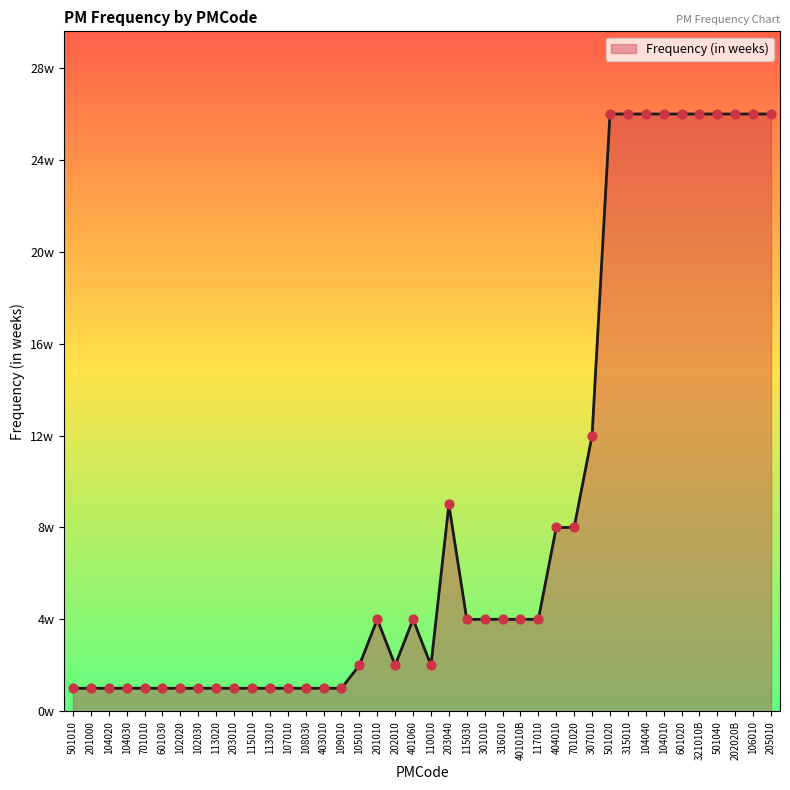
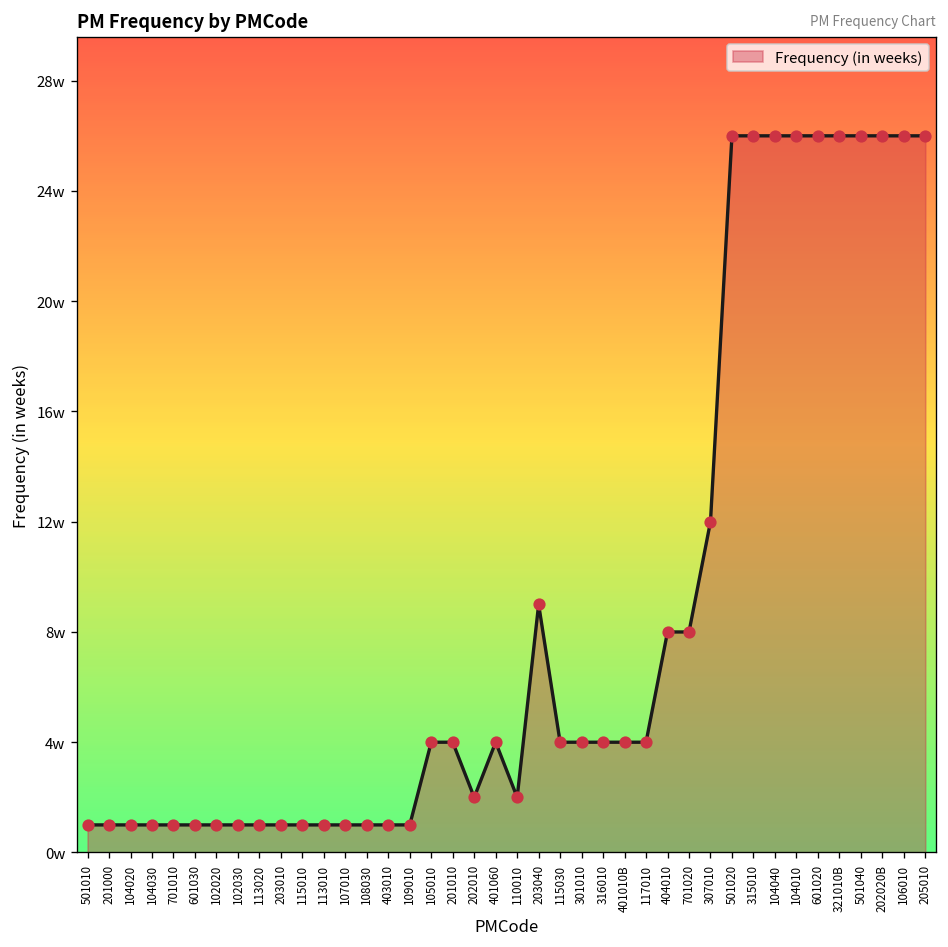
  {
    "501010": "1w",
    "201000": "1w",
    "104020": "1w",
    "104030": "1w",
    "701010": "1w",
    "601030": "1w",
    "102020": "1w",
    "102030": "1w",
    "113020": "1w",
    "203010": "1w",
    "115010": "1w",
    "113010": "1w",
    "107010": "1w",
    "108030": "1w",
    "403010": "1w",
    "109010": "1w",
-   "105010": "2w",
+   "105010": "4w",
    "201010": "4w",
    "202010": "2w",
    "401060": "4w",
    "110010": "2w",
    "203040": "9w",
    "115030": "4w",
    "301010": "4w",
    "316010": "4w",
    "401010B": "4w",
    "117010": "4w",
    "404010": "8w",
    "701020": "8w",
    "307010": "12w",
    "501020": "26w",
    "315010": "26w",
    "104040": "26w",
    "104010": "26w",
    "601020": "26w",
    "321010B": "26w",
    "501040": "26w",
    "202020B": "26w",
    "106010": "26w",
    "205010": "26w"
  }
